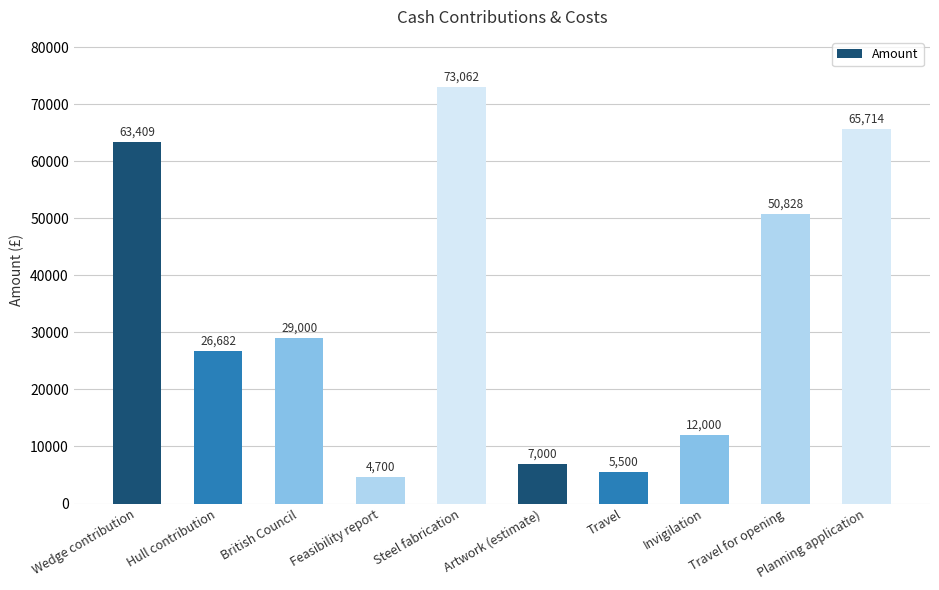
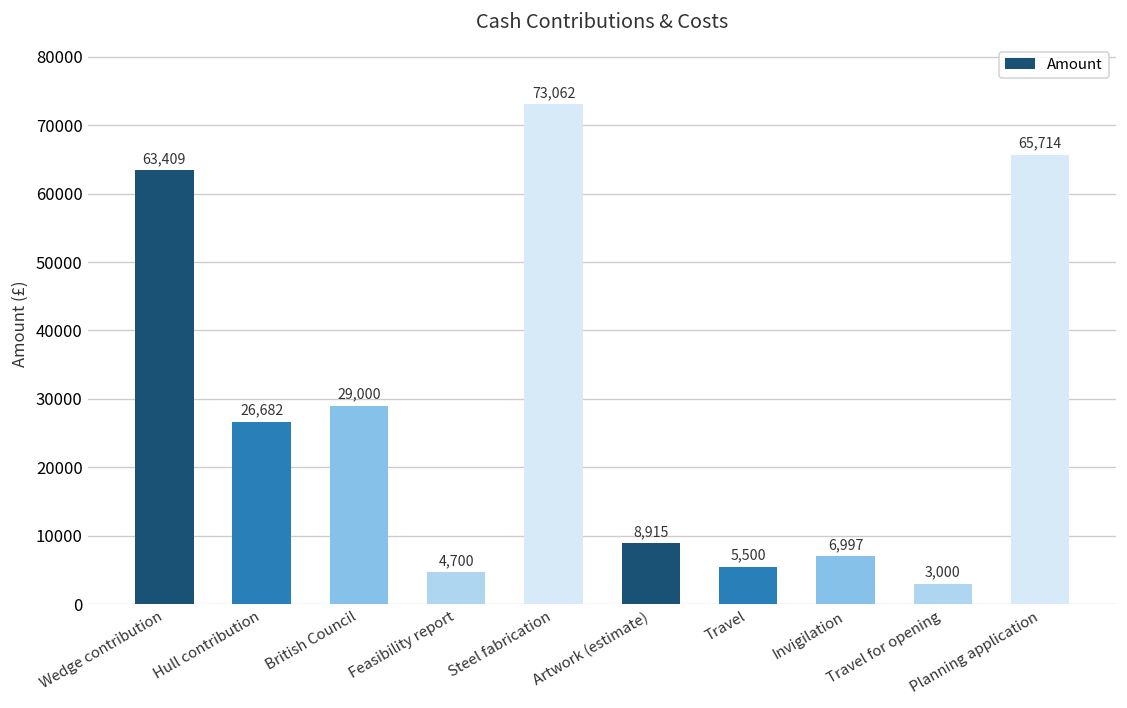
  {
    "Wedge contribution": "63,409",
    "Hull contribution": "26,682",
    "British Council": "29,000",
    "Feasibility report": "4,700",
    "Steel fabrication": "73,062",
-   "Artwork (estimate)": "7,000",
+   "Artwork (estimate)": "8,915",
    "Travel": "5,500",
-   "Invigilation": "12,000",
-   "Travel for opening": "50,828",
+   "Invigilation": "6,997",
+   "Travel for opening": "3,000",
    "Planning application": "65,714"
  }
